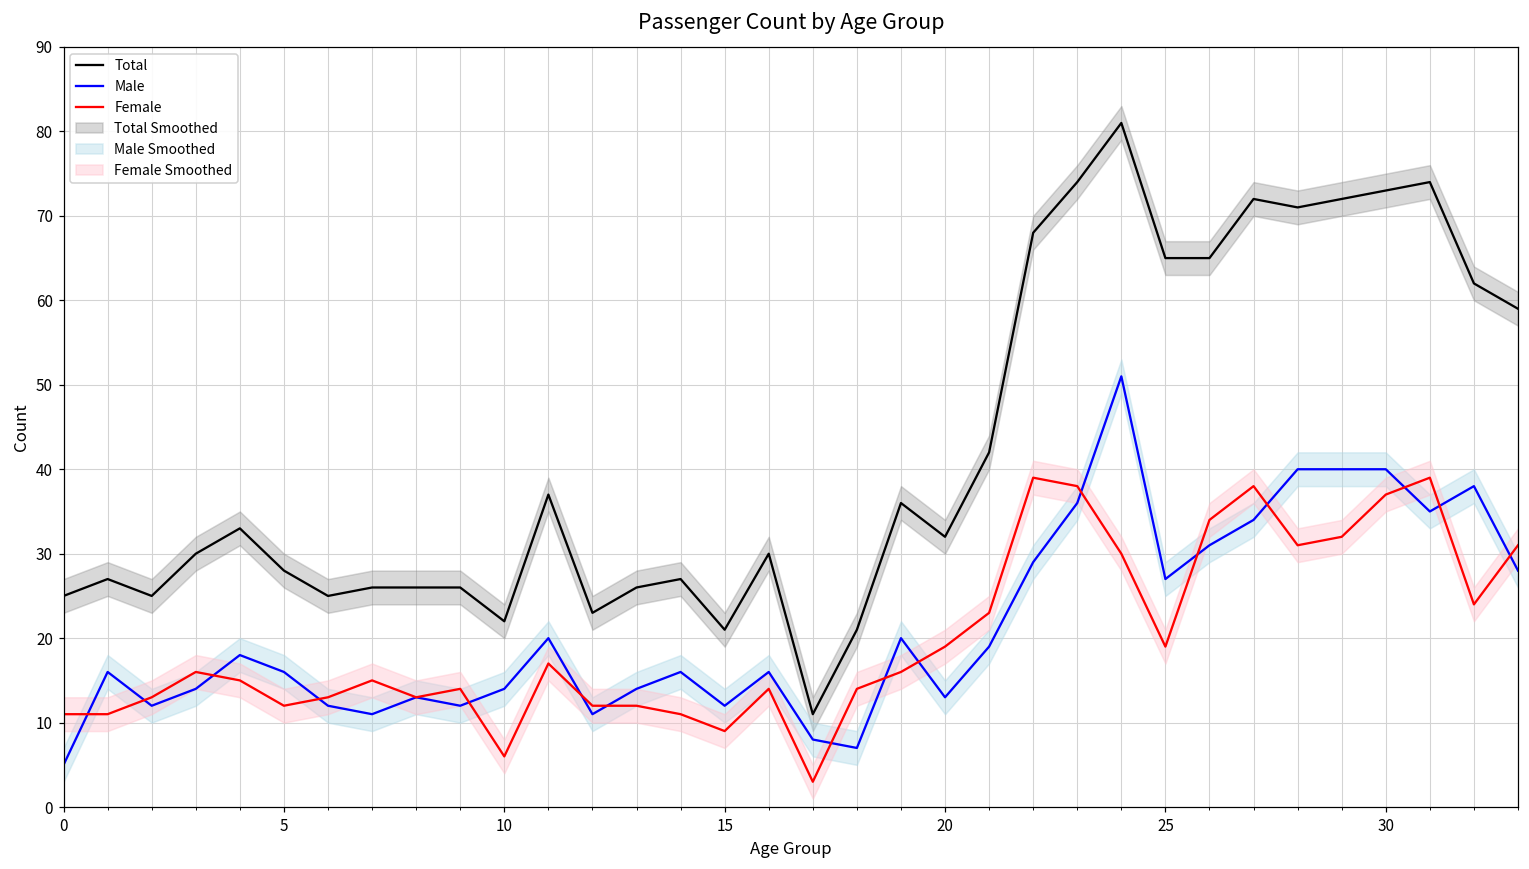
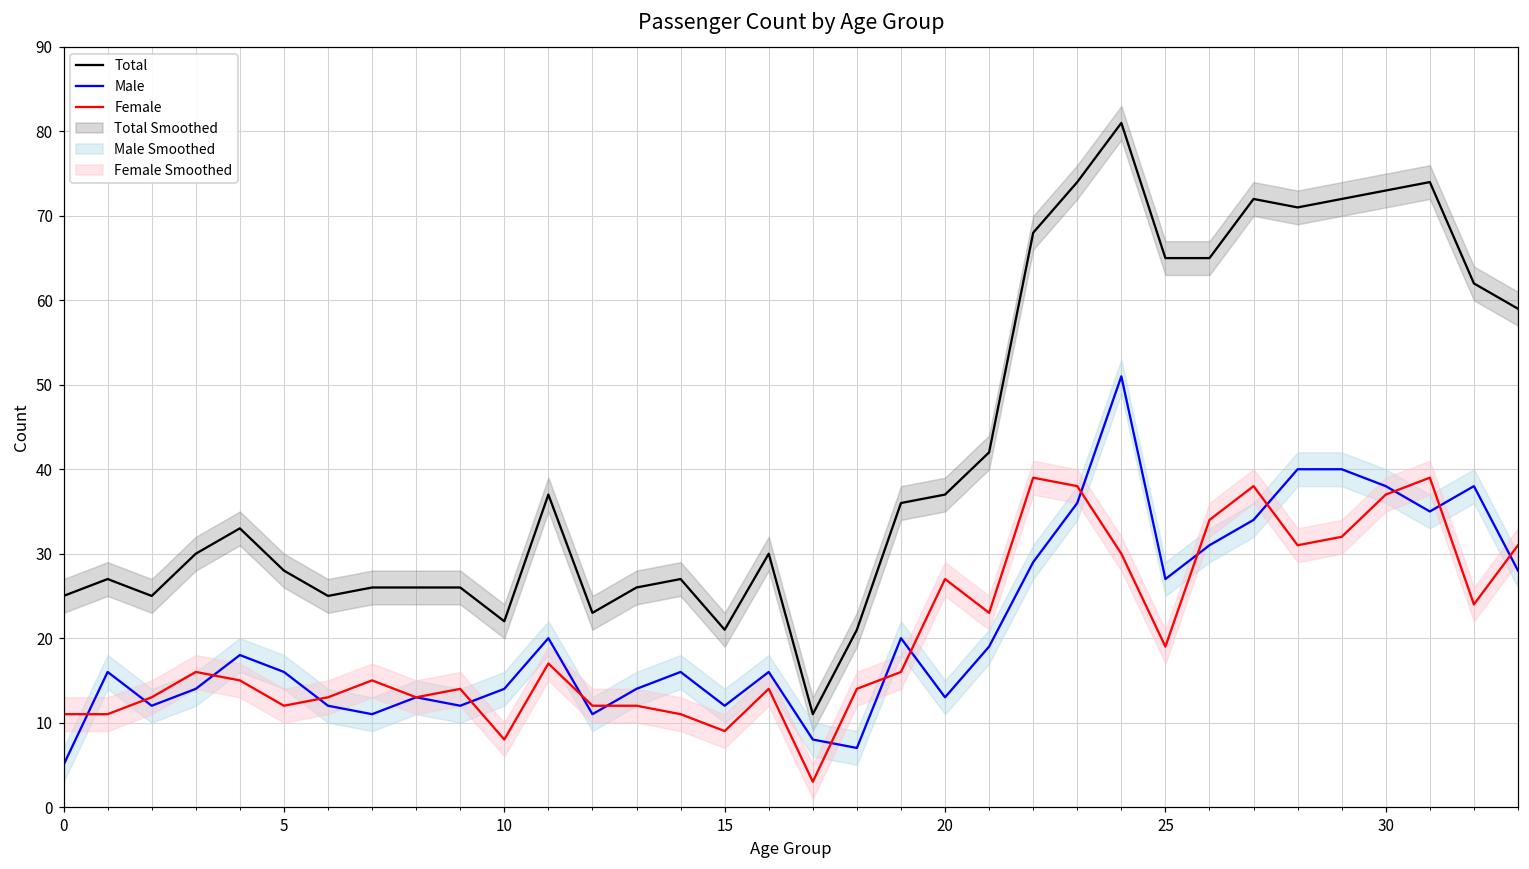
  {
    "Total": {
      "0": 25,
      "5": 28,
      "10": 22,
      "15": 21,
-     "20": 32,
+     "20": 37,
      "25": 65,
      "30": 73
    },
    "Male": {
      "0": 5,
      "5": 16,
      "10": 14,
      "15": 12,
      "20": 13,
      "25": 27,
-     "30": 40
+     "30": 38
    },
    "Female": {
      "0": 11,
      "5": 12,
-     "10": 6,
+     "10": 8,
      "15": 9,
-     "20": 19,
+     "20": 27,
      "25": 19,
      "30": 37
    }
  }
